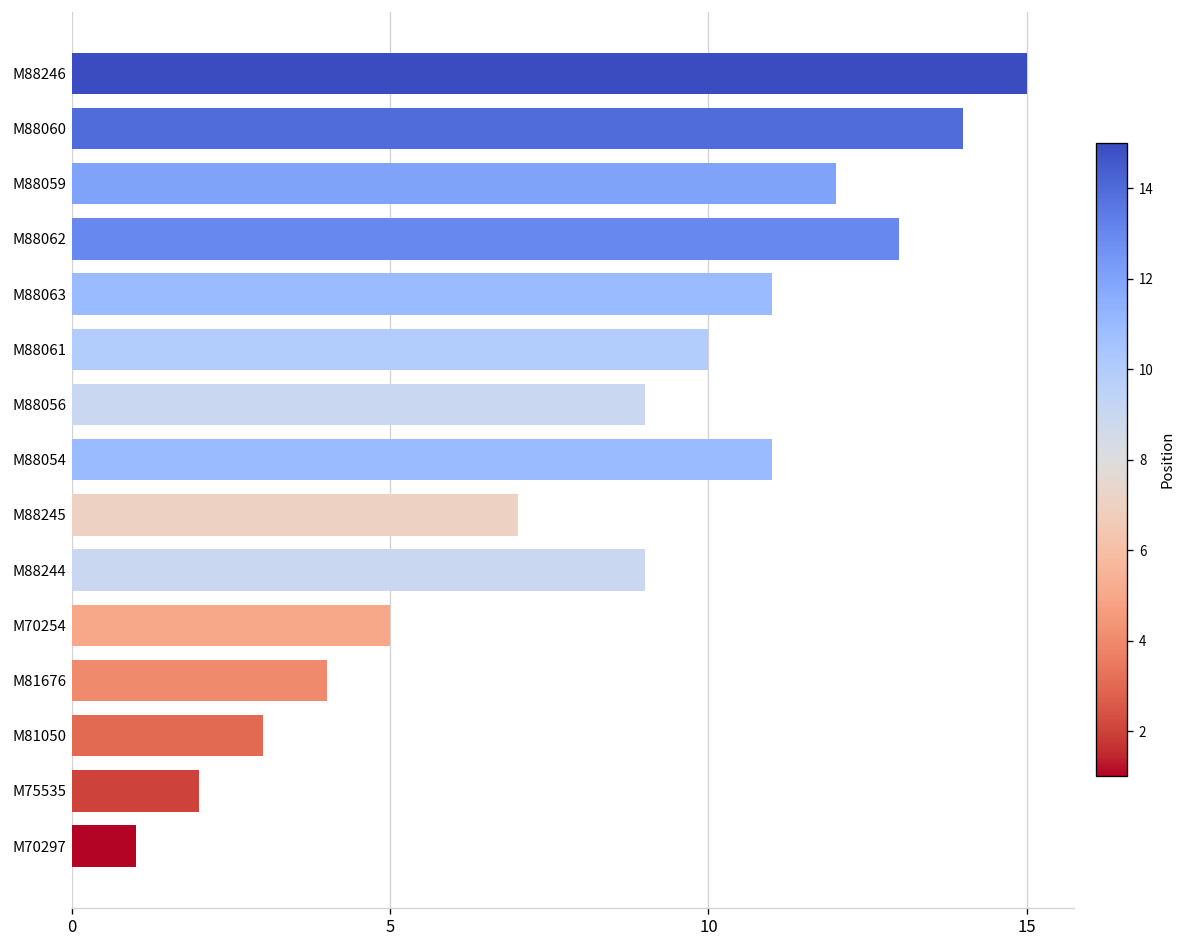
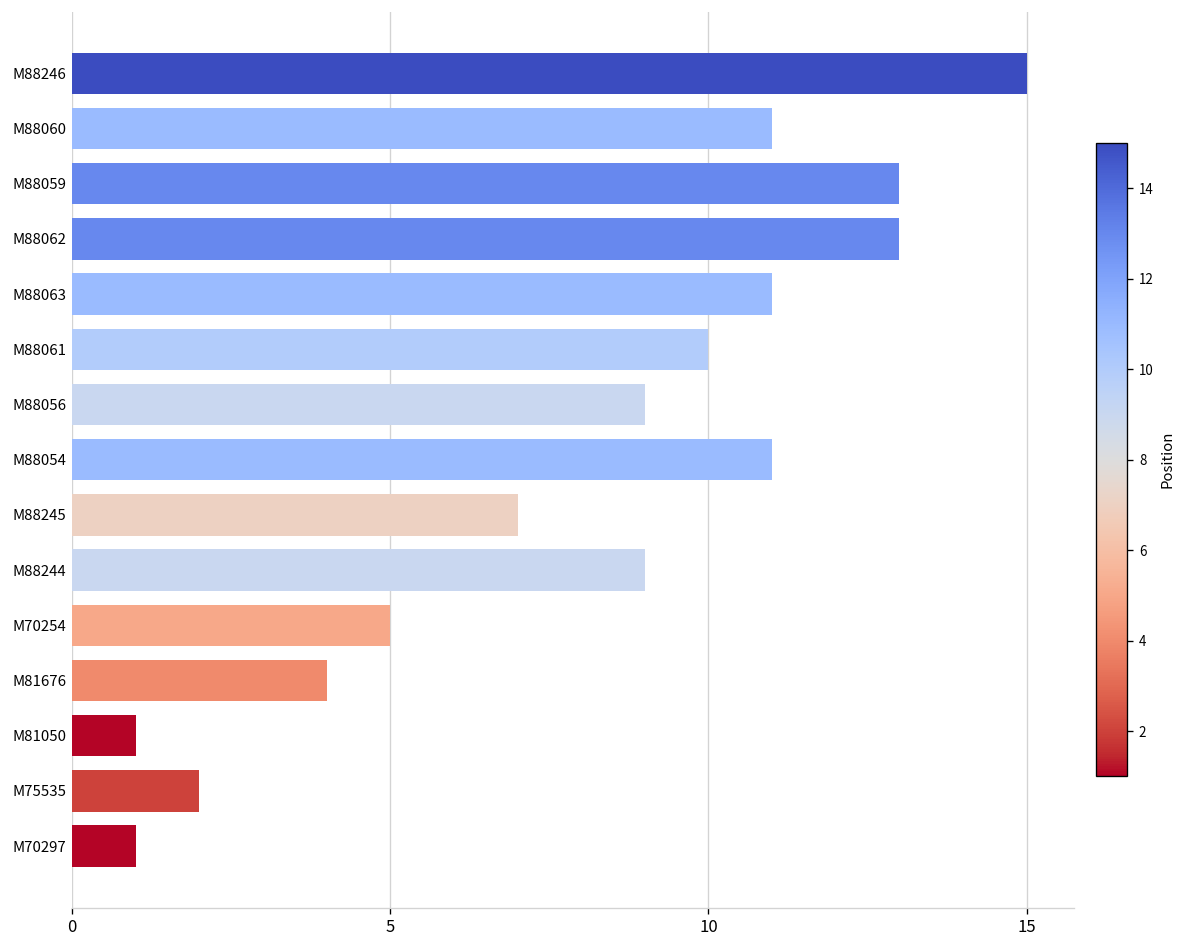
  {
    "M88246": 15,
-   "M88060": 14,
-   "M88059": 12,
+   "M88060": 11,
+   "M88059": 13,
    "M88062": 13,
    "M88063": 11,
    "M88061": 10,
    "M88056": 9,
    "M88054": 11,
    "M88245": 7,
    "M88244": 9,
    "M70254": 5,
    "M81676": 4,
-   "M81050": 3,
+   "M81050": 1,
    "M75535": 2,
    "M70297": 1
  }
